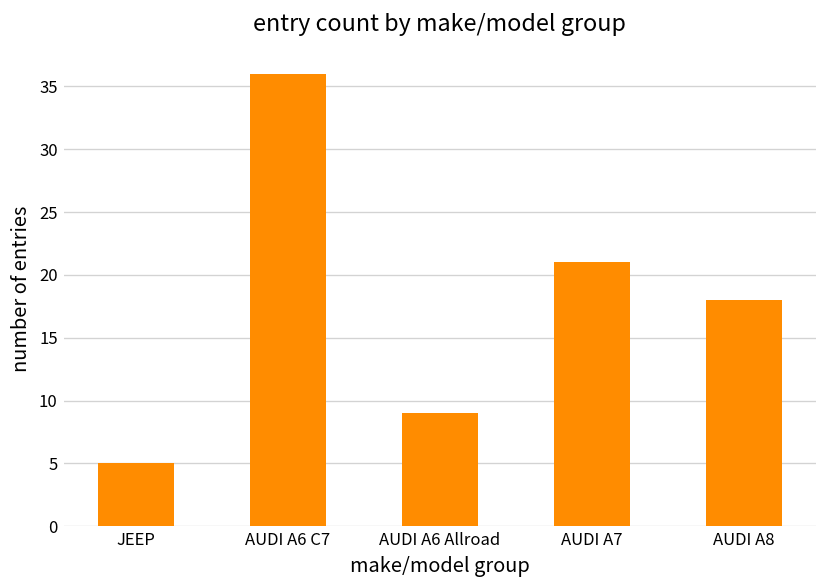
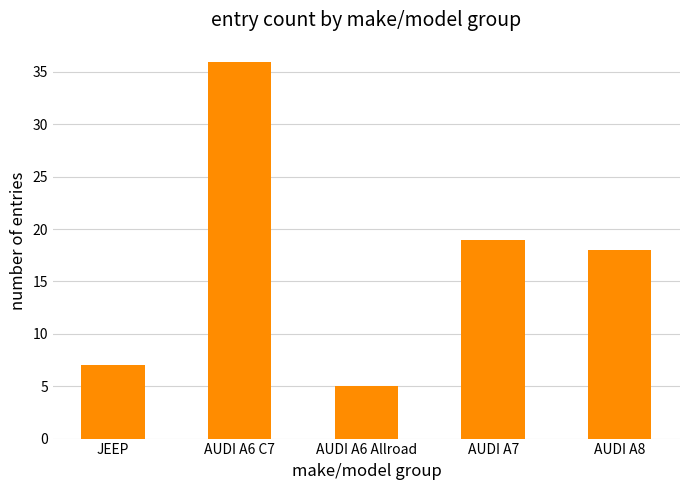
  {
-   "JEEP": 5,
+   "JEEP": 7,
    "AUDI A6 C7": 36,
-   "AUDI A6 Allroad": 9,
-   "AUDI A7": 21,
+   "AUDI A6 Allroad": 5,
+   "AUDI A7": 19,
    "AUDI A8": 18
  }
